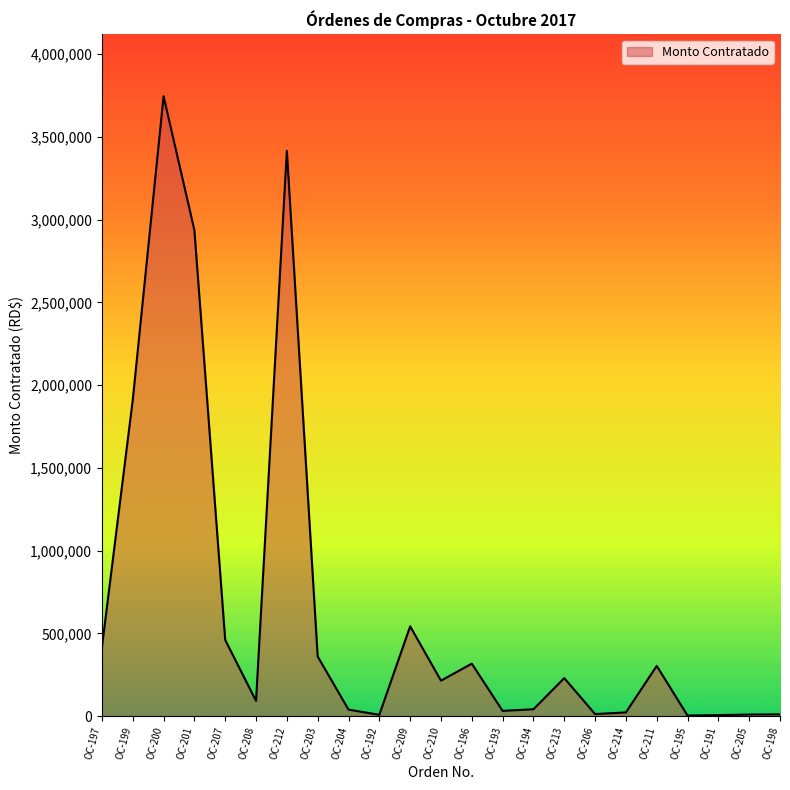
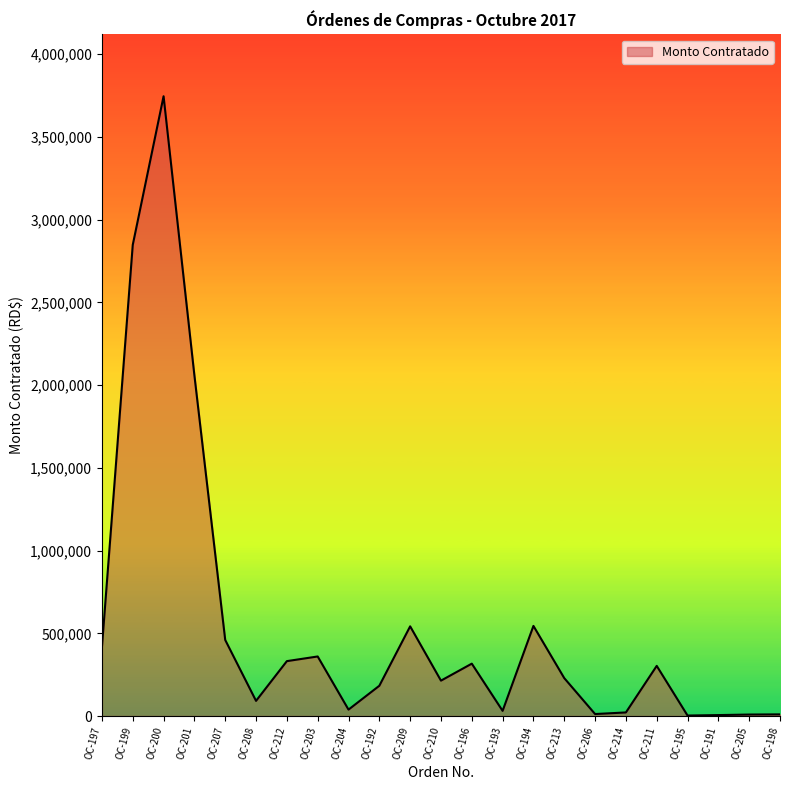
  {
    "OC-197": "420,000",
-   "OC-199": "1,910,000",
+   "OC-199": "2,850,000",
    "OC-200": "3,750,000",
-   "OC-201": "2,940,000",
+   "OC-201": "2,060,000",
    "OC-207": "460,000",
    "OC-208": "90,000",
-   "OC-212": "3,420,000",
+   "OC-212": "330,000",
    "OC-203": "360,000",
    "OC-204": "40,000",
-   "OC-192": "10,000",
+   "OC-192": "180,000",
    "OC-209": "540,000",
    "OC-210": "210,000",
    "OC-196": "320,000",
    "OC-193": "30,000",
-   "OC-194": "40,000",
+   "OC-194": "540,000",
    "OC-213": "230,000",
    "OC-206": "10,000",
    "OC-214": "20,000",
    "OC-211": "300,000",
    "OC-195": "0",
    "OC-191": "10,000",
    "OC-205": "10,000",
    "OC-198": "10,000"
  }
